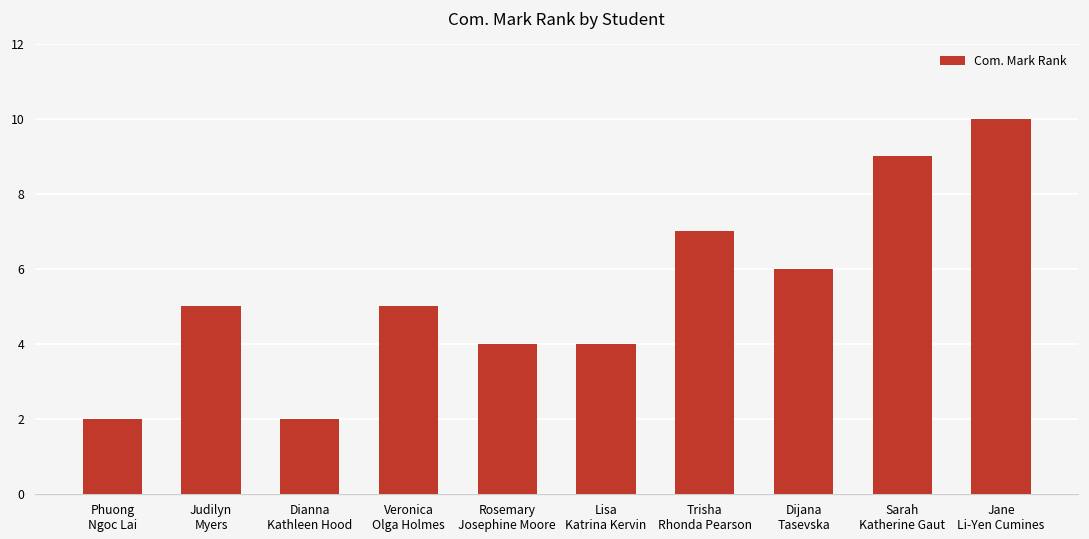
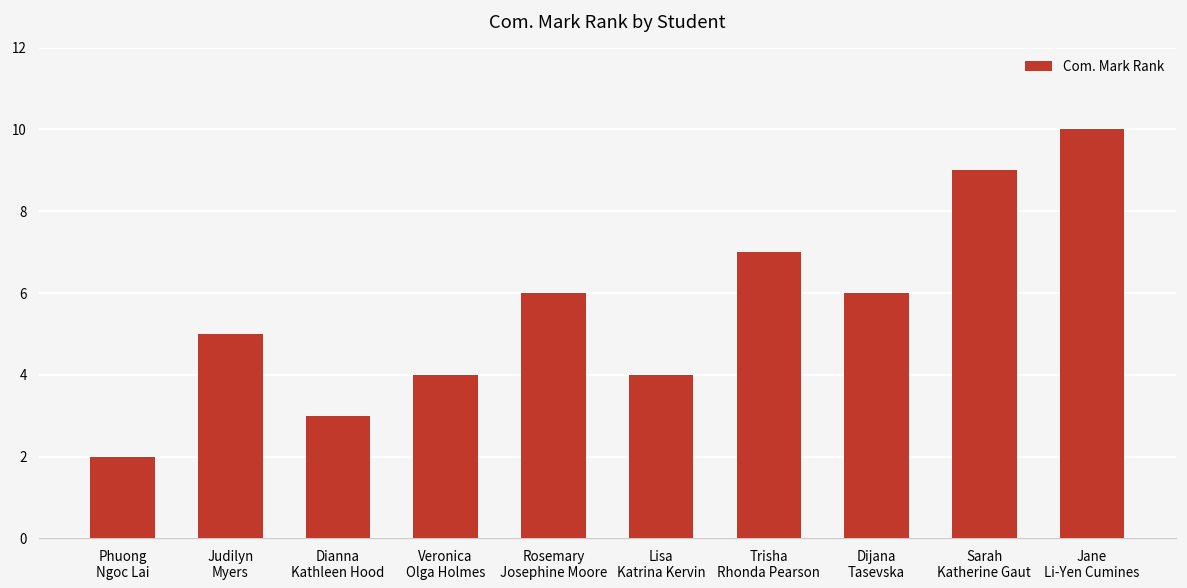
  {
    "Phuong Ngoc Lai": 2,
    "Judilyn Myers": 5,
-   "Dianna Kathleen Hood": 2,
-   "Veronica Olga Holmes": 5,
-   "Rosemary Josephine Moore": 4,
+   "Dianna Kathleen Hood": 3,
+   "Veronica Olga Holmes": 4,
+   "Rosemary Josephine Moore": 6,
    "Lisa Katrina Kervin": 4,
    "Trisha Rhonda Pearson": 7,
    "Dijana Tasevska": 6,
    "Sarah Katherine Gaut": 9,
    "Jane Li-Yen Cumines": 10
  }
